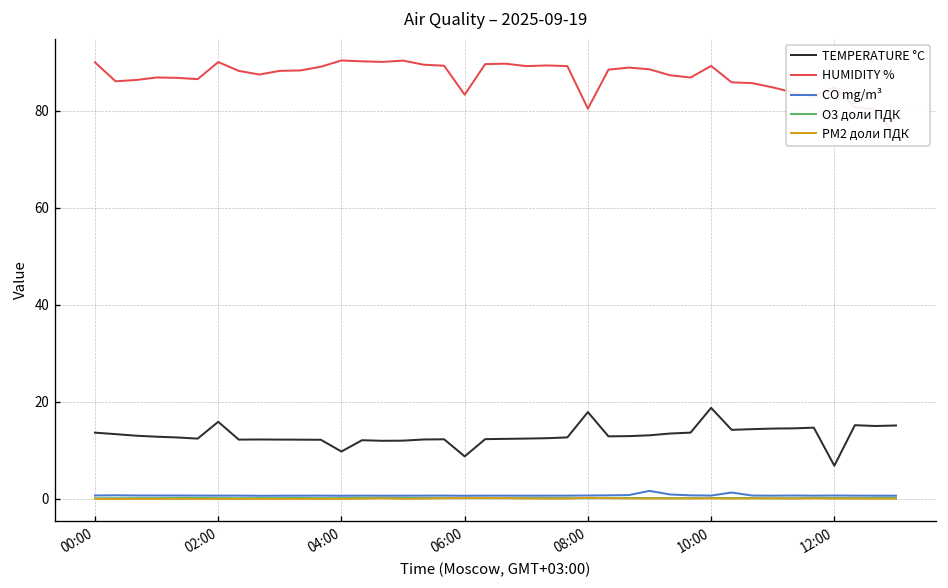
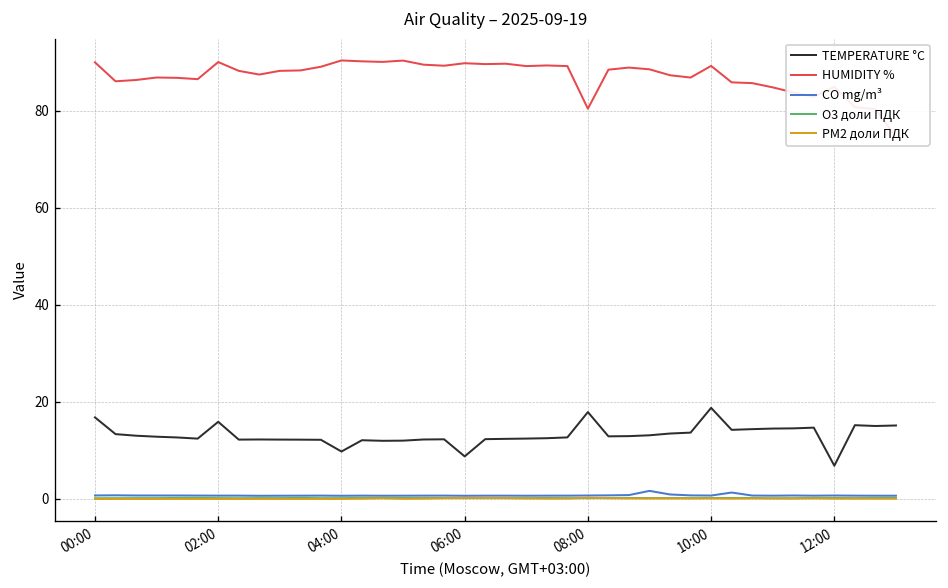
  {
    "TEMPERATURE °C": {
-     "00:00": 14,
+     "00:00": 17,
      "02:00": 16,
      "04:00": 10,
      "06:00": 9,
      "08:00": 18,
      "10:00": 19,
      "12:00": 7
    },
    "HUMIDITY %": {
      "00:00": 90,
      "02:00": 90,
      "04:00": 90,
-     "06:00": 83,
+     "06:00": 90,
      "08:00": 80,
      "10:00": 89
    }
  }
